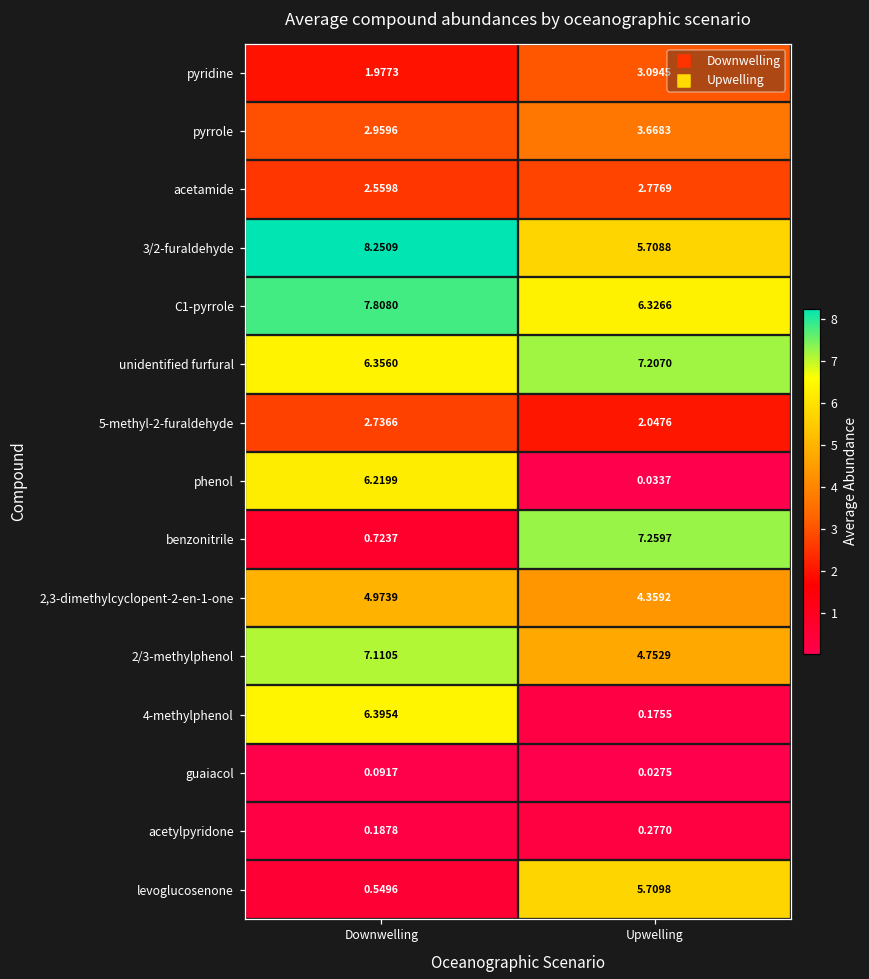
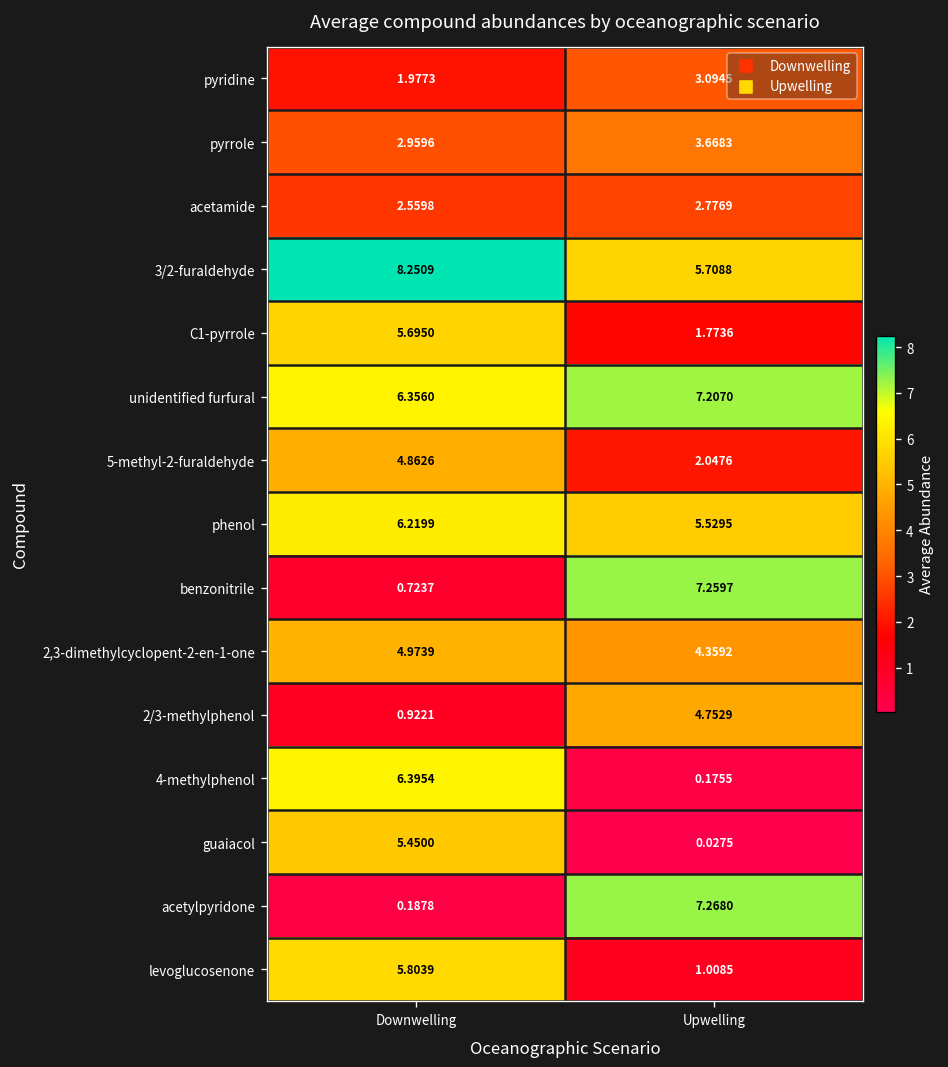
  {
    "pyridine": {
      "Downwelling": 1.9773
    },
    "pyrrole": {
      "Downwelling": 2.9596,
      "Upwelling": 3.6683
    },
    "acetamide": {
      "Downwelling": 2.5598,
      "Upwelling": 2.7769
    },
    "3/2-furaldehyde": {
      "Downwelling": 8.2509,
      "Upwelling": 5.7088
    },
    "C1-pyrrole": {
-     "Downwelling": 7.8080,
-     "Upwelling": 6.3266
+     "Downwelling": 5.6950,
+     "Upwelling": 1.7736
    },
    "unidentified furfural": {
      "Downwelling": 6.3560,
      "Upwelling": 7.2070
    },
    "5-methyl-2-furaldehyde": {
-     "Downwelling": 2.7366,
+     "Downwelling": 4.8626,
      "Upwelling": 2.0476
    },
    "phenol": {
      "Downwelling": 6.2199,
-     "Upwelling": 0.0337
+     "Upwelling": 5.5295
    },
    "benzonitrile": {
      "Downwelling": 0.7237,
      "Upwelling": 7.2597
    },
    "2,3-dimethylcyclopent-2-en-1-one": {
      "Downwelling": 4.9739,
      "Upwelling": 4.3592
    },
    "2/3-methylphenol": {
-     "Downwelling": 7.1105,
+     "Downwelling": 0.9221,
      "Upwelling": 4.7529
    },
    "4-methylphenol": {
      "Downwelling": 6.3954,
      "Upwelling": 0.1755
    },
    "guaiacol": {
-     "Downwelling": 0.0917,
+     "Downwelling": 5.4500,
      "Upwelling": 0.0275
    },
    "acetylpyridone": {
      "Downwelling": 0.1878,
-     "Upwelling": 0.2770
+     "Upwelling": 7.2680
    },
    "levoglucosenone": {
-     "Downwelling": 0.5496,
-     "Upwelling": 5.7098
+     "Downwelling": 5.8039,
+     "Upwelling": 1.0085
    }
  }
